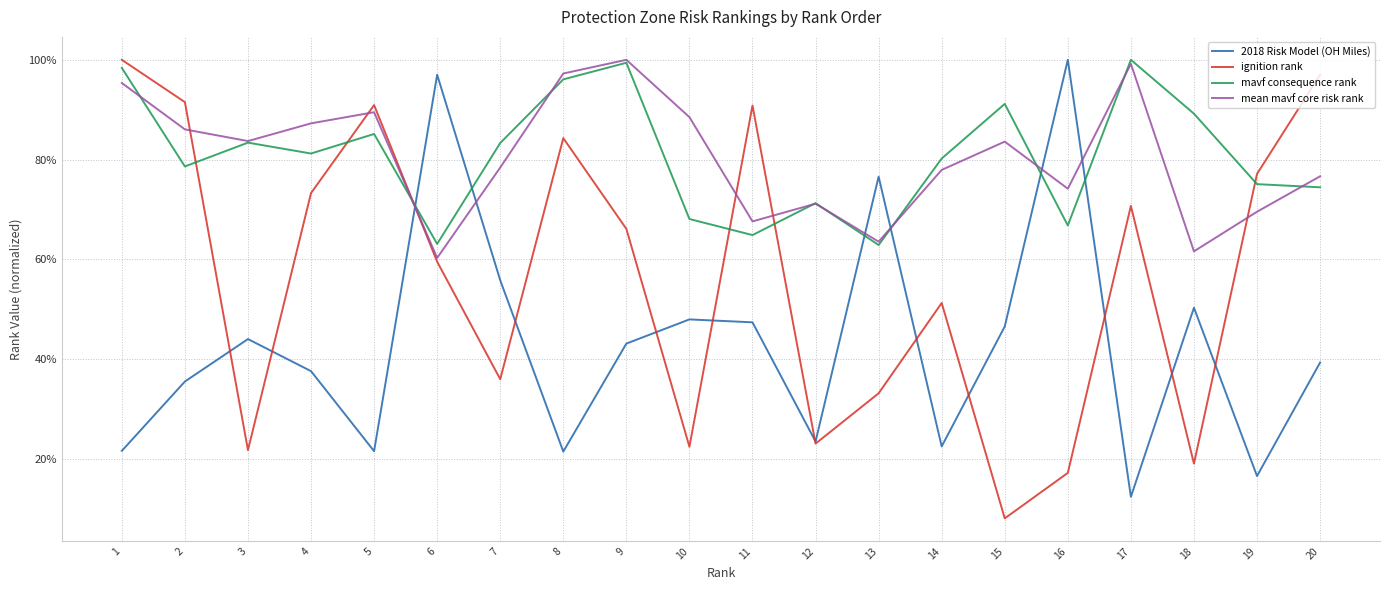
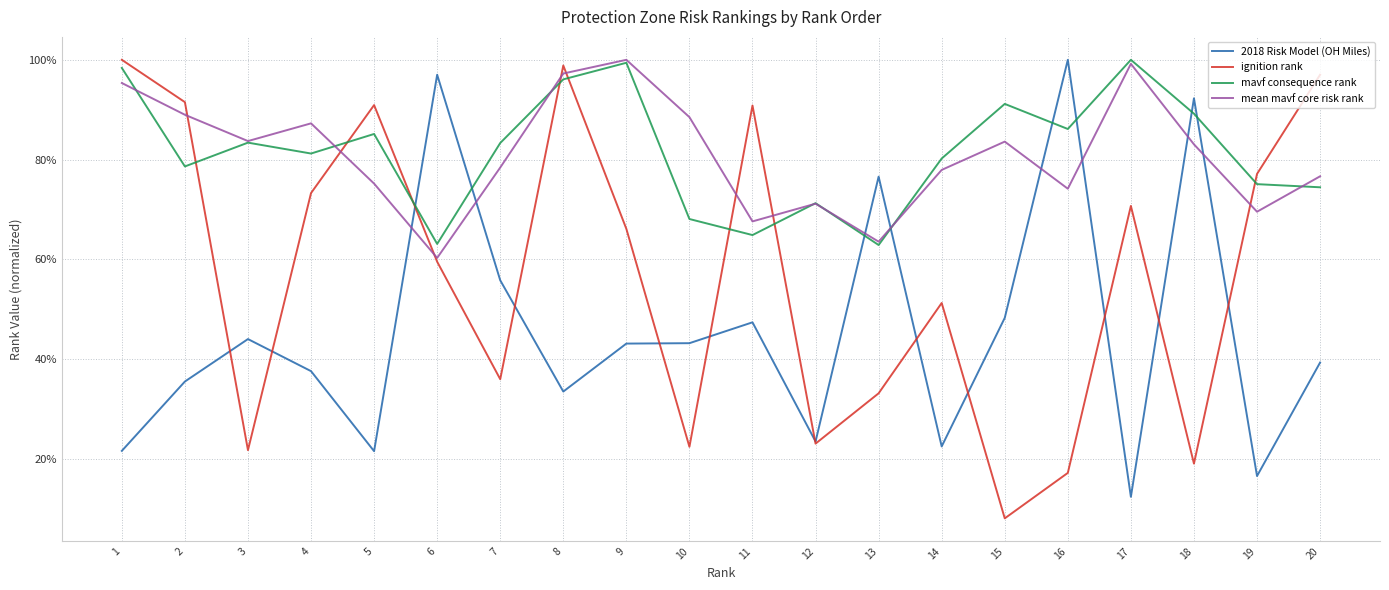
  {
    "2018 Risk Model (OH Miles)": {
      "1": "22%",
      "2": "36%",
      "3": "44%",
      "4": "38%",
      "5": "22%",
      "6": "97%",
      "7": "56%",
-     "8": "22%",
+     "8": "34%",
      "9": "43%",
-     "10": "48%",
+     "10": "43%",
      "11": "47%",
      "13": "77%",
      "14": "23%",
-     "15": "47%",
+     "15": "48%",
      "16": "100%",
      "17": "12%",
-     "18": "50%",
+     "18": "92%",
      "19": "17%",
      "20": "39%"
    },
    "ignition rank": {
      "1": "100%",
      "2": "92%",
      "3": "22%",
      "4": "73%",
      "5": "91%",
      "6": "60%",
      "7": "36%",
-     "8": "84%",
+     "8": "99%",
      "9": "66%",
      "10": "22%",
      "11": "91%",
      "13": "33%",
      "14": "51%",
      "15": "8%",
      "16": "17%",
      "17": "71%",
      "18": "19%",
      "19": "77%"
    },
    "mavf consequence rank": {
      "1": "98%",
      "2": "79%",
      "4": "81%",
      "5": "85%",
      "6": "63%",
      "7": "83%",
      "8": "96%",
      "9": "99%",
      "10": "68%",
      "11": "65%",
      "13": "63%",
      "14": "80%",
      "15": "91%",
-     "16": "67%",
+     "16": "86%",
      "17": "100%",
      "18": "89%",
      "19": "75%",
      "20": "74%"
    },
    "mean mavf core risk rank": {
      "1": "95%",
-     "2": "86%",
+     "2": "89%",
      "4": "87%",
-     "5": "90%",
+     "5": "75%",
      "6": "60%",
      "7": "78%",
      "8": "97%",
      "9": "100%",
      "10": "89%",
      "11": "68%",
      "13": "64%",
      "14": "78%",
      "15": "84%",
      "16": "74%",
      "17": "99%",
-     "18": "62%",
+     "18": "83%",
      "19": "70%",
      "20": "77%"
    }
  }
